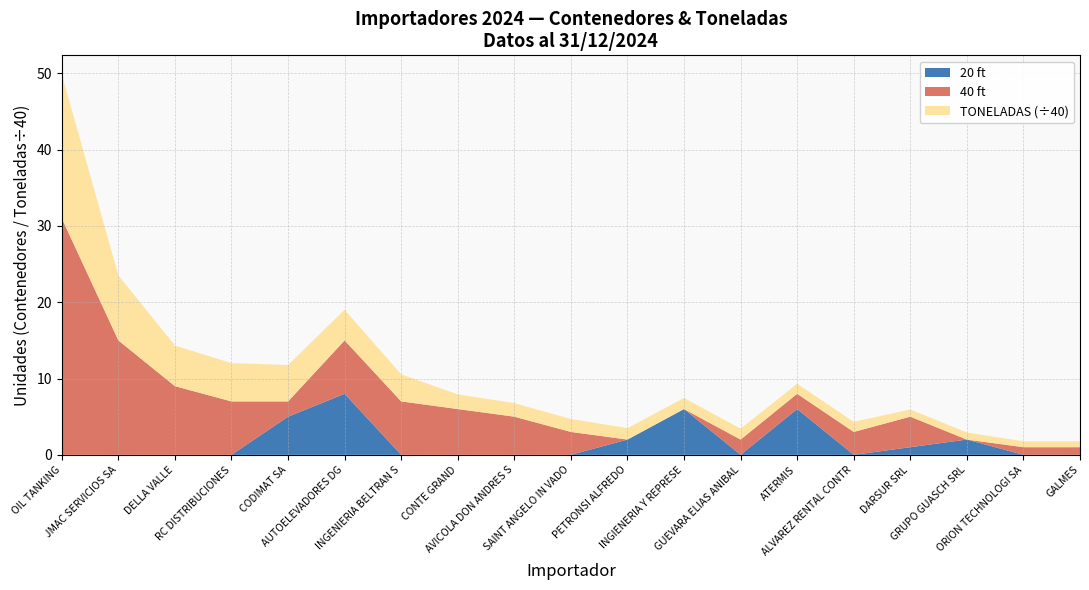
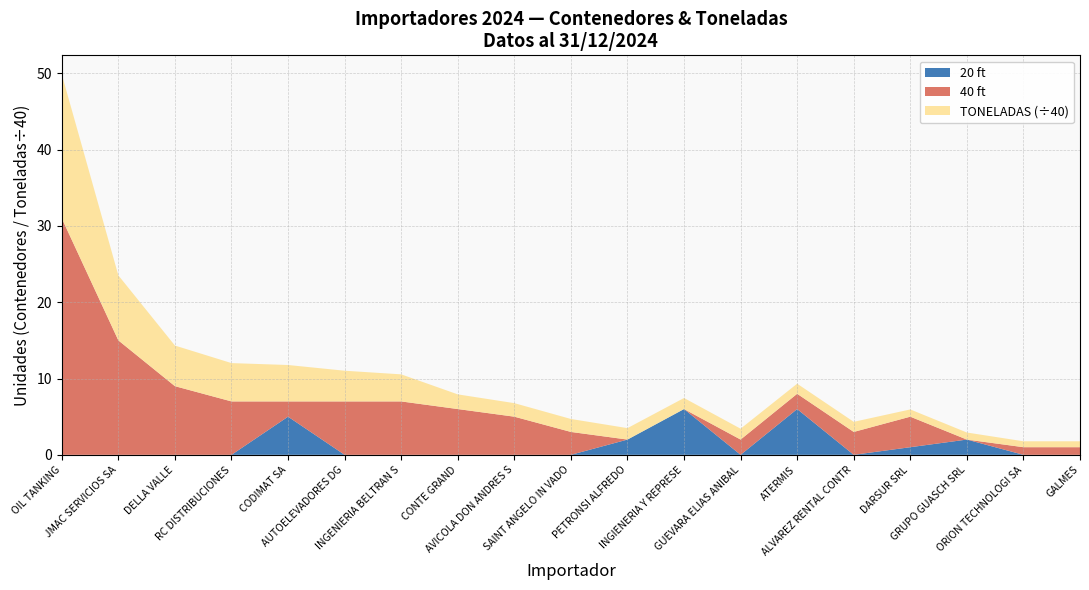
  {
    "20 ft": {
      "OIL TANKING": 0,
      "JMAC SERVICIOS SA": 0,
      "DELLA VALLE": 0,
      "RC DISTRIBUCIONES": 0,
      "CODIMAT SA": 5,
-     "AUTOELEVADORES DG": 8,
+     "AUTOELEVADORES DG": 0,
      "INGENIERIA BELTRAN S": 0,
      "CONTE GRAND": 0,
      "AVICOLA DON ANDRES S": 0,
      "SAINT ANGELO IN VADO": 0,
      "GUEVARA ELIAS ANIBAL": 0,
      "ATERMIS": 6,
      "ALVAREZ RENTAL CONTR": 0,
      "DARSUR SRL": 1,
      "ORION TECHNOLOGI SA": 0,
      "GALMES": 0
    },
    "40 ft": {
      "OIL TANKING": 31,
      "JMAC SERVICIOS SA": 15,
      "DELLA VALLE": 9,
      "RC DISTRIBUCIONES": 7,
      "CODIMAT SA": 2,
      "AUTOELEVADORES DG": 7,
      "INGENIERIA BELTRAN S": 7,
      "CONTE GRAND": 6,
      "AVICOLA DON ANDRES S": 5,
      "SAINT ANGELO IN VADO": 3,
      "GUEVARA ELIAS ANIBAL": 2,
      "ATERMIS": 2,
      "ALVAREZ RENTAL CONTR": 3,
      "DARSUR SRL": 4,
      "ORION TECHNOLOGI SA": 1,
      "GALMES": 1
    },
    "TONELADAS (÷40)": {
      "OIL TANKING": 19,
      "JMAC SERVICIOS SA": 9,
      "DELLA VALLE": 5,
      "RC DISTRIBUCIONES": 5,
      "CODIMAT SA": 5,
      "AUTOELEVADORES DG": 4,
      "INGENIERIA BELTRAN S": 4,
      "CONTE GRAND": 2,
      "AVICOLA DON ANDRES S": 2,
      "SAINT ANGELO IN VADO": 2,
      "PETRONSI ALFREDO": 2,
      "INGIENERIA Y REPRESE": 1,
      "GUEVARA ELIAS ANIBAL": 1,
      "ATERMIS": 1,
      "ALVAREZ RENTAL CONTR": 1,
      "DARSUR SRL": 1,
      "GRUPO GUASCH SRL": 1,
      "ORION TECHNOLOGI SA": 1,
      "GALMES": 1
    }
  }
